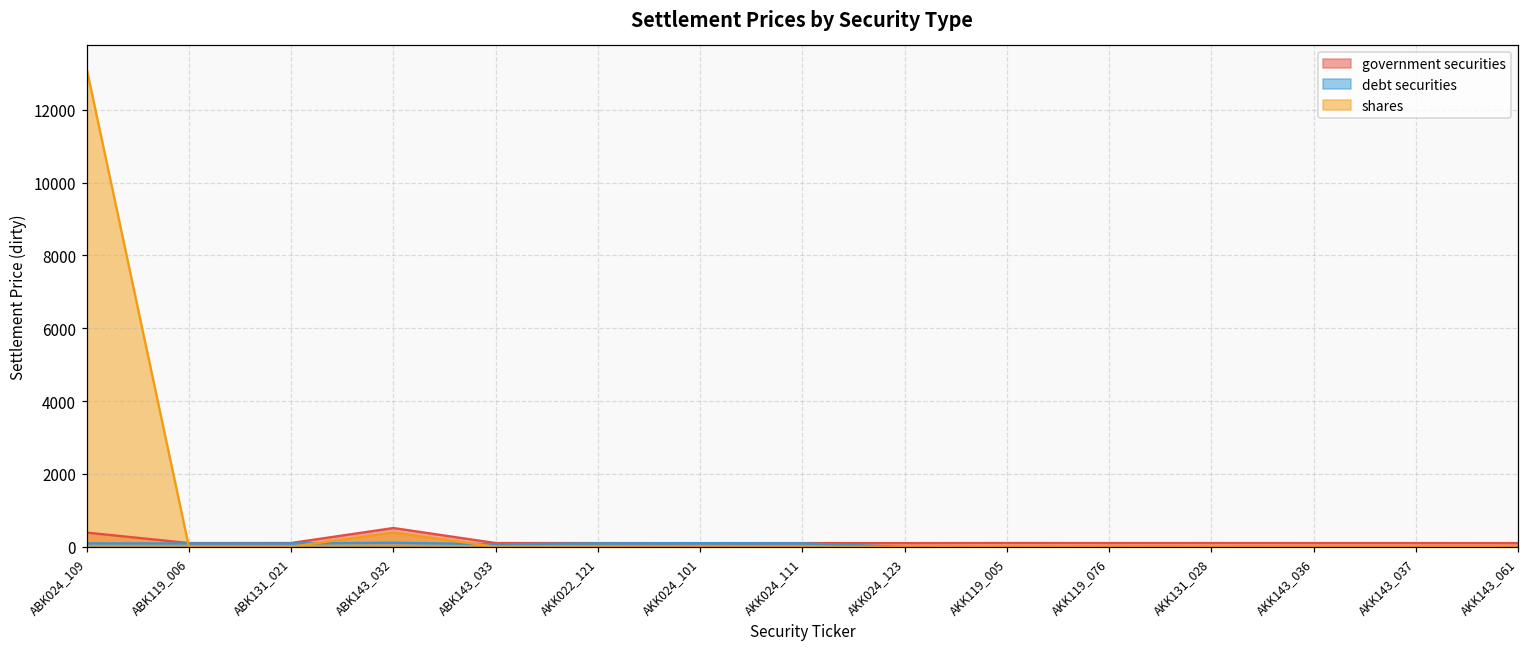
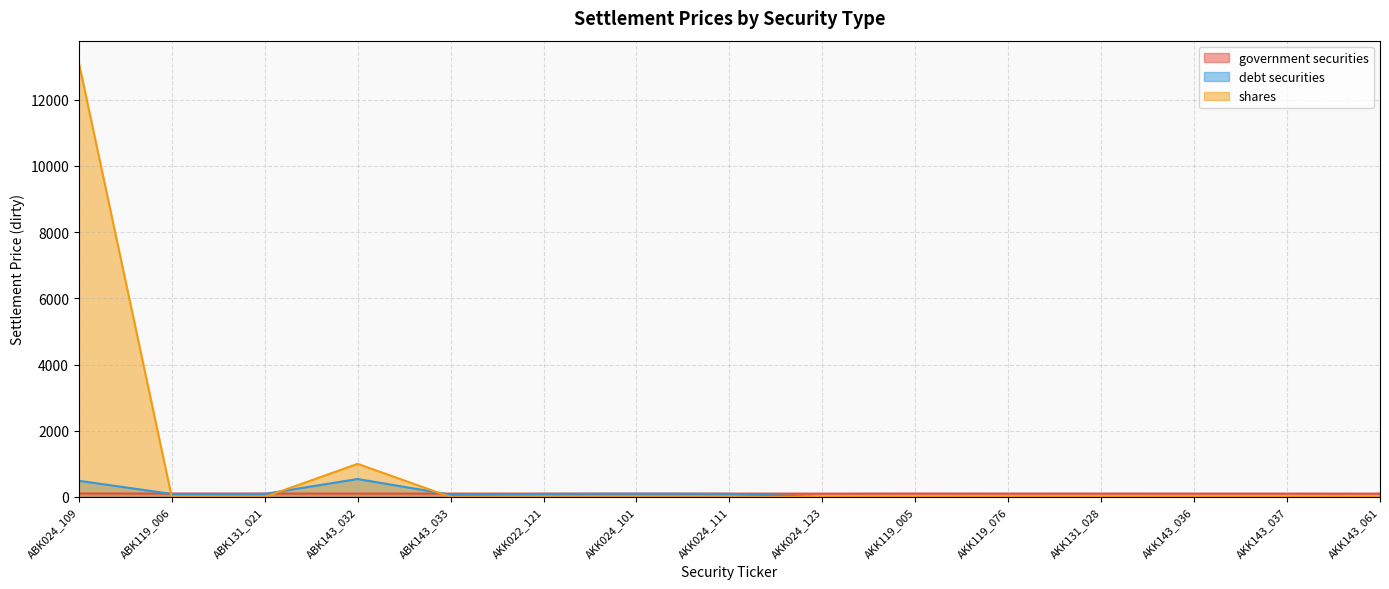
  {
    "government securities": {
-     "ABK024_109": 400,
-     "ABK143_032": 500,
+     "ABK024_109": 100,
+     "ABK143_032": 100,
      "AKK024_123": 100,
      "AKK119_005": 100,
      "AKK119_076": 100,
      "AKK131_028": 100,
      "AKK143_036": 100,
      "AKK143_037": 100,
      "AKK143_061": 100
    },
    "debt securities": {
-     "ABK024_109": 100,
-     "ABK143_032": 100
+     "ABK024_109": 500,
+     "ABK143_032": 500
    },
    "shares": {
      "ABK024_109": 13100,
      "ABK119_006": 0,
      "ABK131_021": 0,
-     "ABK143_032": 400,
+     "ABK143_032": 1000,
      "AKK022_121": 0,
      "AKK024_101": 0,
      "AKK024_111": 0
    }
  }
